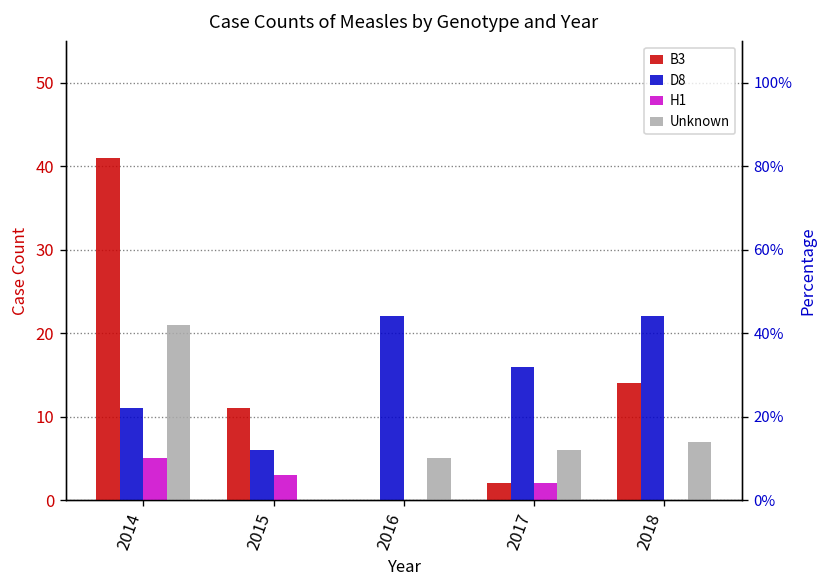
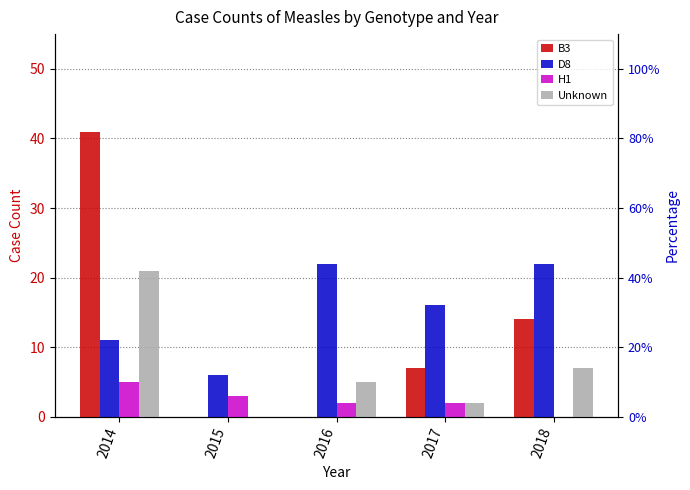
  {
    "B3": {
      "2014": 41,
-     "2015": 11,
+     "2015": 0,
      "2016": 0,
-     "2017": 2,
+     "2017": 7,
      "2018": 14
    },
    "D8": {
      "2014": 11,
      "2015": 6,
      "2016": 22,
      "2017": 16,
      "2018": 22
    },
    "H1": {
      "2014": 5,
      "2015": 3,
-     "2016": 0,
+     "2016": 2,
      "2017": 2,
      "2018": 0
    },
    "Unknown": {
      "2014": 21,
      "2015": 0,
      "2016": 5,
-     "2017": 6,
+     "2017": 2,
      "2018": 7
    }
  }
